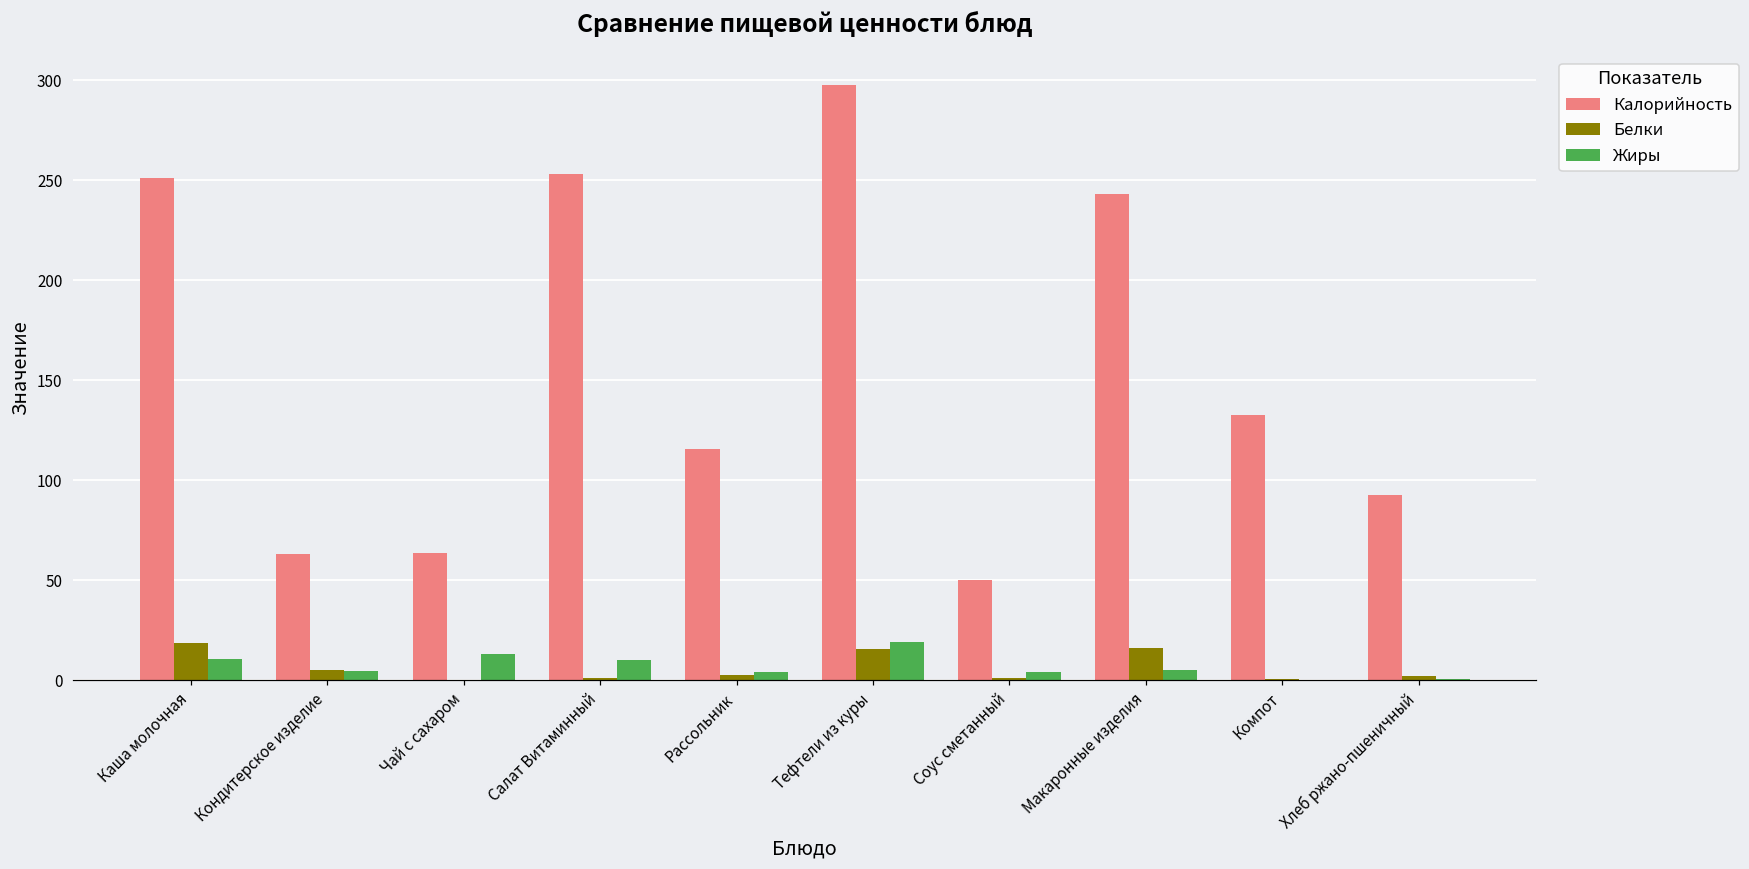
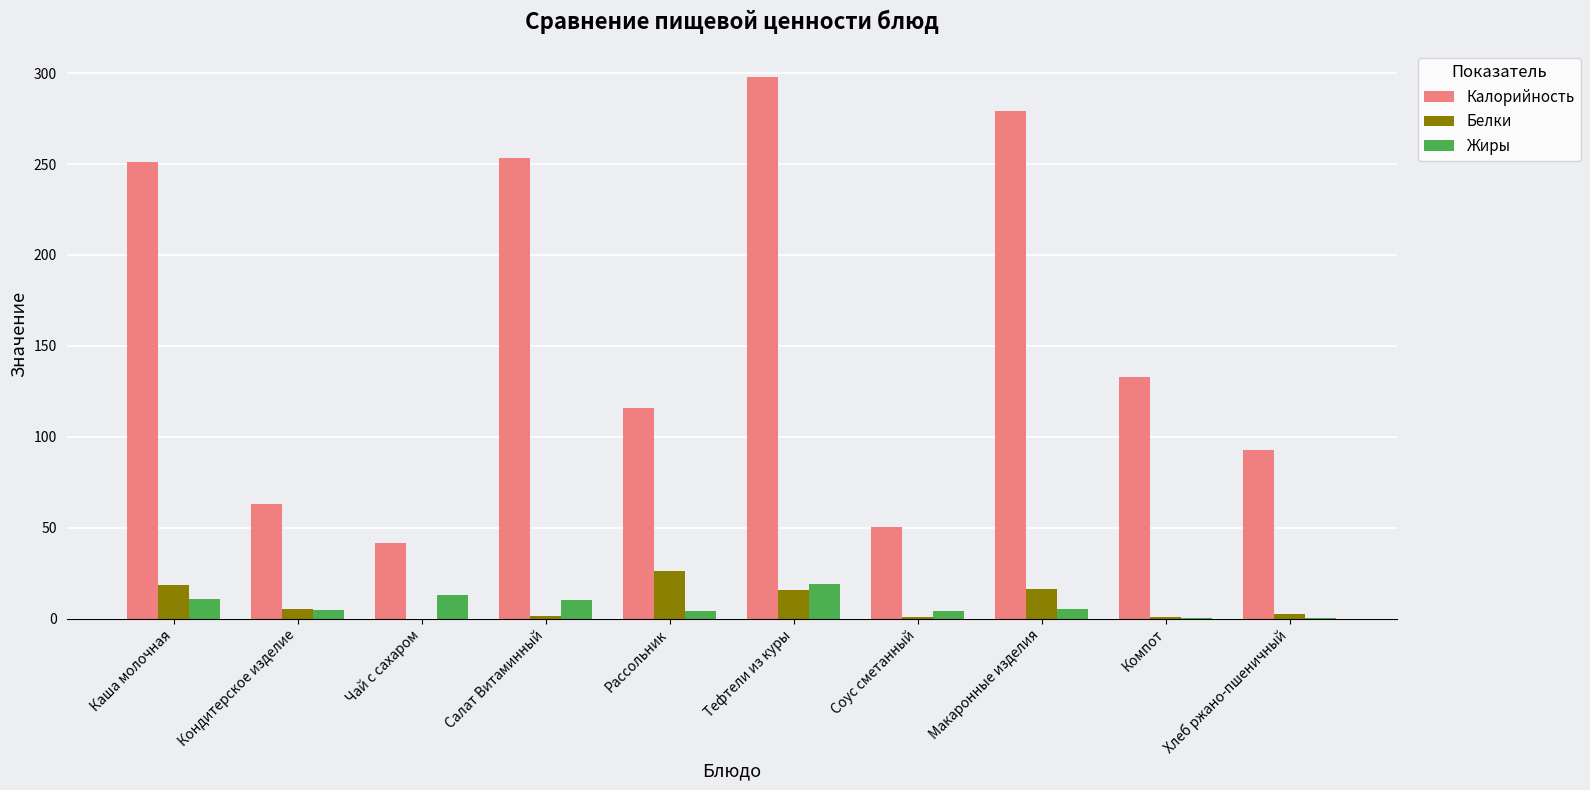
  {
    "Калорийность": {
      "Каша молочная": 251,
      "Кондитерское изделие": 63,
-     "Чай с сахаром": 64,
+     "Чай с сахаром": 41,
      "Салат Витаминный": 253,
      "Рассольник": 116,
      "Тефтели из куры": 298,
      "Соус сметанный": 50,
-     "Макаронные изделия": 243,
+     "Макаронные изделия": 279,
      "Компот": 133,
      "Хлеб ржано-пшеничный": 93
    },
    "Белки": {
      "Каша молочная": 19,
      "Кондитерское изделие": 5,
      "Чай с сахаром": 0,
      "Салат Витаминный": 1,
-     "Рассольник": 3,
+     "Рассольник": 26,
      "Тефтели из куры": 16,
      "Макаронные изделия": 16,
      "Хлеб ржано-пшеничный": 2
    },
    "Жиры": {
      "Каша молочная": 11,
      "Кондитерское изделие": 5,
      "Чай с сахаром": 13,
      "Салат Витаминный": 10,
      "Рассольник": 4,
      "Тефтели из куры": 19,
      "Соус сметанный": 4,
      "Макаронные изделия": 5
    }
  }
